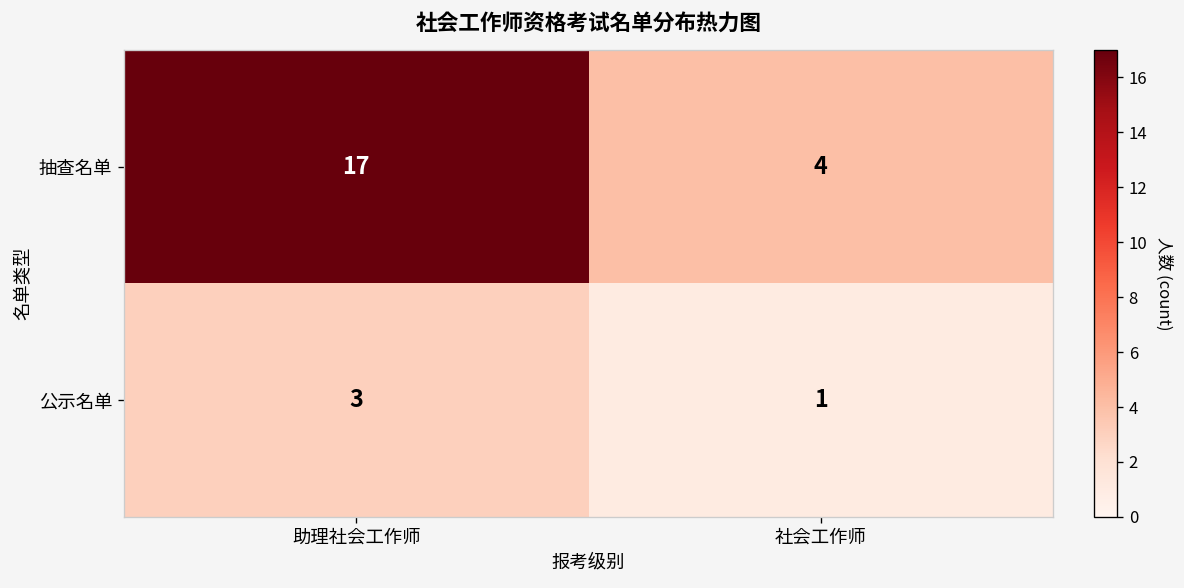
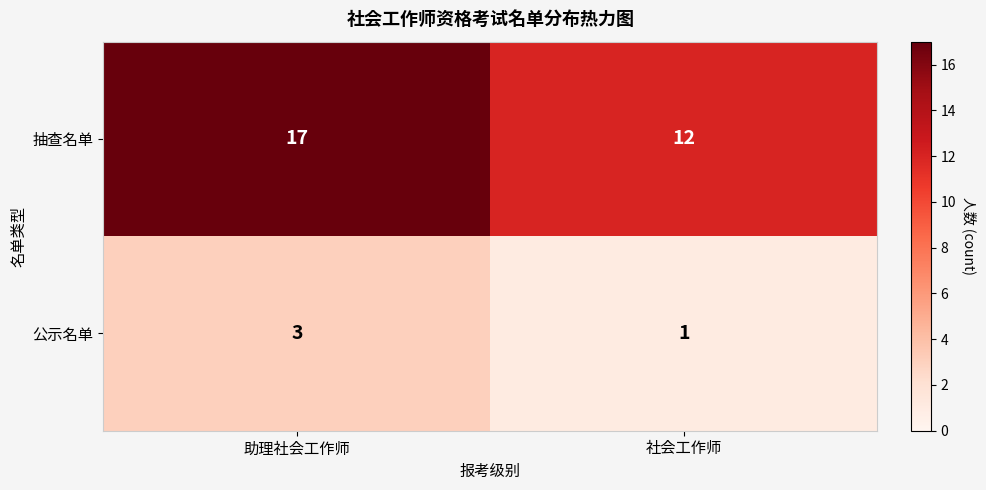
  {
    "抽查名单": {
      "助理社会工作师": 17,
-     "社会工作师": 4
+     "社会工作师": 12
    },
    "公示名单": {
      "助理社会工作师": 3,
      "社会工作师": 1
    }
  }
